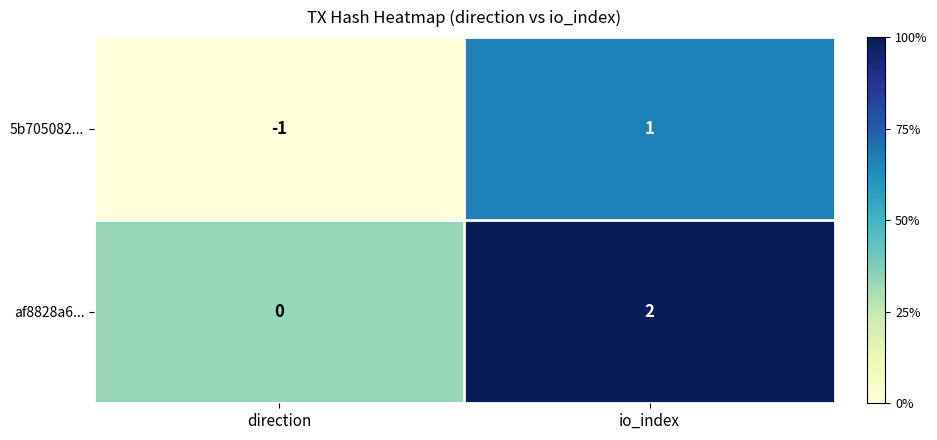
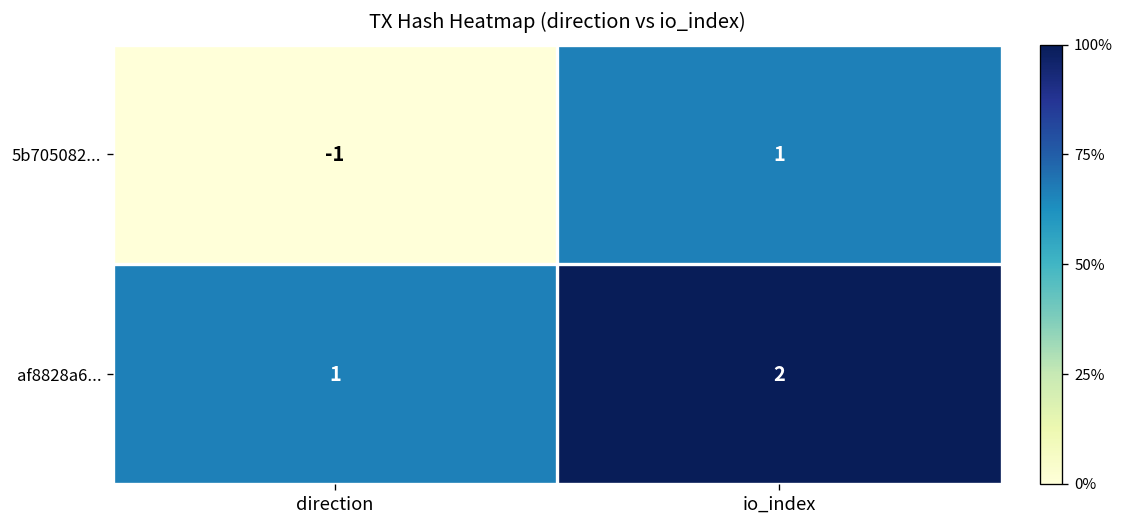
  {
    "5b705082...": {
      "direction": -1,
      "io_index": 1
    },
    "af8828a6...": {
-     "direction": 0,
+     "direction": 1,
      "io_index": 2
    }
  }
